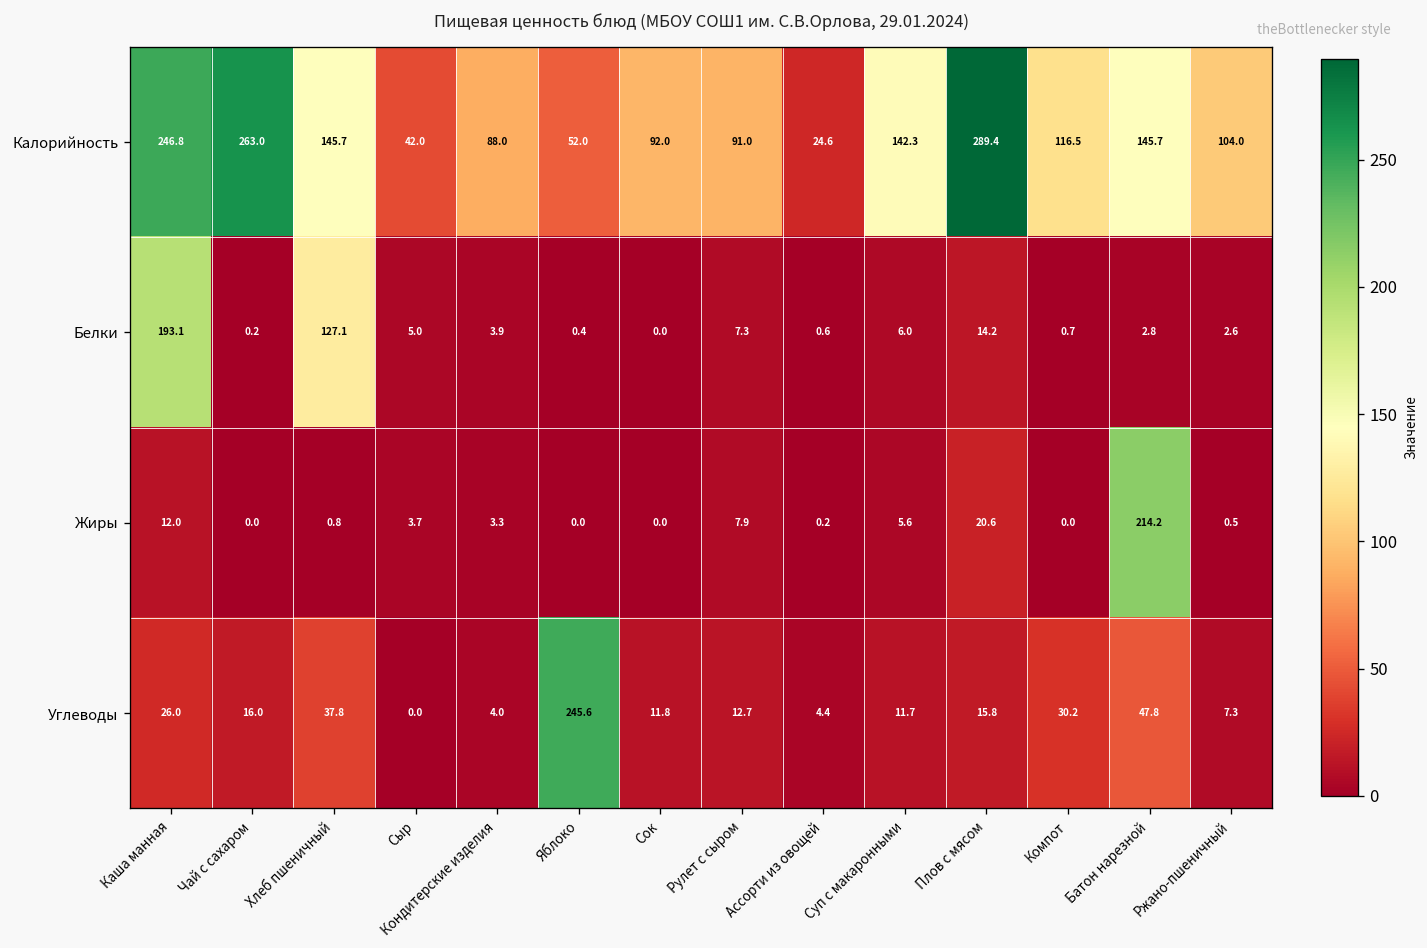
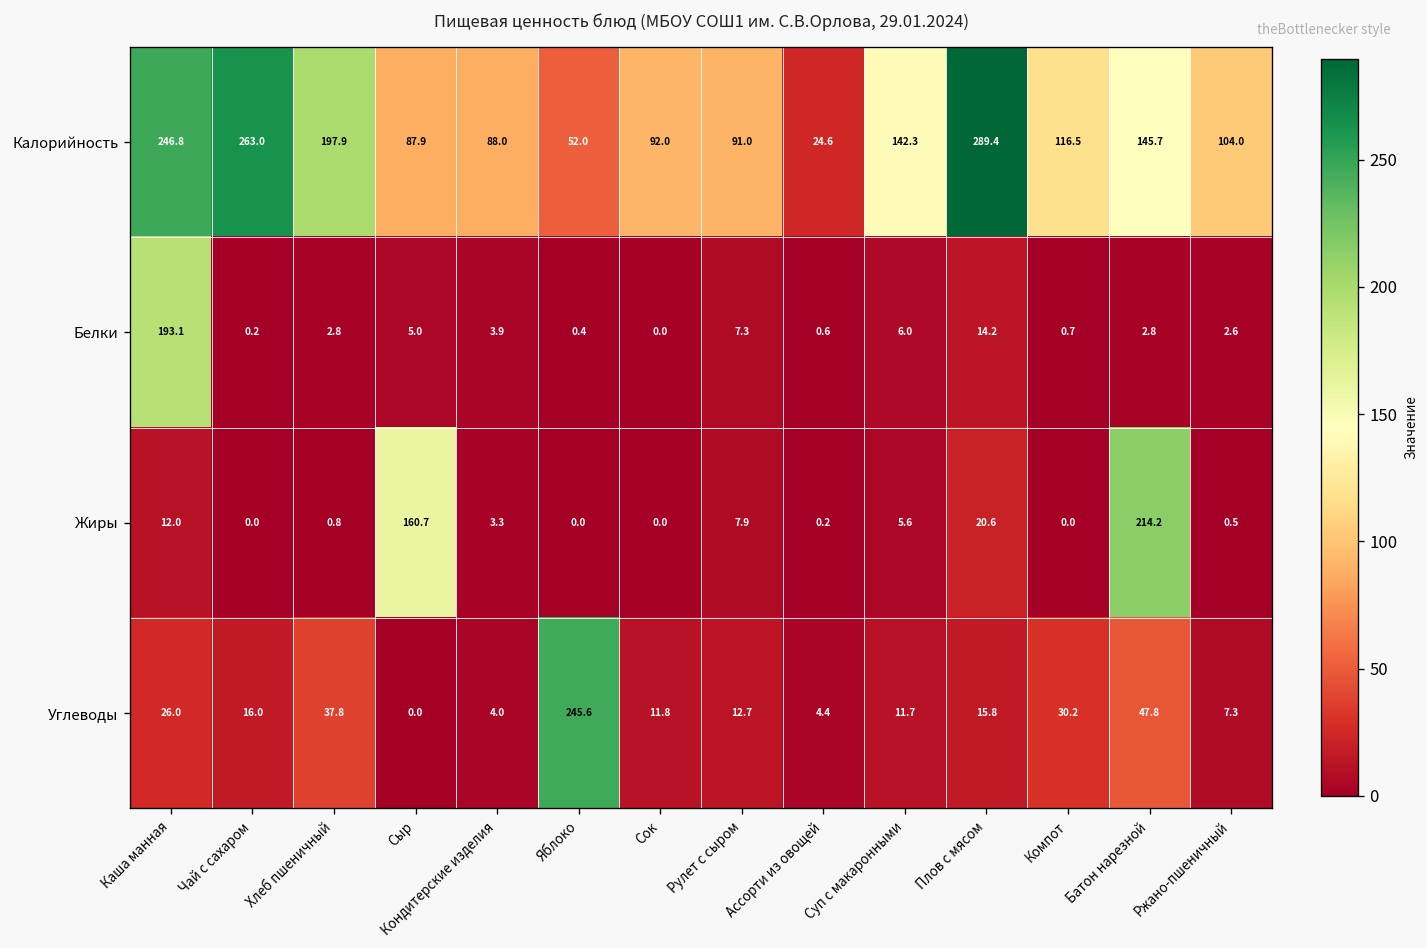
  {
    "Калорийность": {
      "Каша манная": 246.8,
      "Чай с сахаром": 263.0,
-     "Хлеб пшеничный": 145.7,
-     "Сыр": 42.0,
+     "Хлеб пшеничный": 197.9,
+     "Сыр": 87.9,
      "Кондитерские изделия": 88.0,
      "Яблоко": 52.0,
      "Сок": 92.0,
      "Рулет с сыром": 91.0,
      "Ассорти из овощей": 24.6,
      "Суп с макаронными": 142.3,
      "Плов с мясом": 289.4,
      "Компот": 116.5,
      "Батон нарезной": 145.7,
      "Ржано-пшеничный": 104.0
    },
    "Белки": {
      "Каша манная": 193.1,
      "Чай с сахаром": 0.2,
-     "Хлеб пшеничный": 127.1,
+     "Хлеб пшеничный": 2.8,
      "Сыр": 5.0,
      "Кондитерские изделия": 3.9,
      "Яблоко": 0.4,
      "Сок": 0.0,
      "Рулет с сыром": 7.3,
      "Ассорти из овощей": 0.6,
      "Суп с макаронными": 6.0,
      "Плов с мясом": 14.2,
      "Компот": 0.7,
      "Батон нарезной": 2.8,
      "Ржано-пшеничный": 2.6
    },
    "Жиры": {
      "Каша манная": 12.0,
      "Чай с сахаром": 0.0,
      "Хлеб пшеничный": 0.8,
-     "Сыр": 3.7,
+     "Сыр": 160.7,
      "Кондитерские изделия": 3.3,
      "Яблоко": 0.0,
      "Сок": 0.0,
      "Рулет с сыром": 7.9,
      "Ассорти из овощей": 0.2,
      "Суп с макаронными": 5.6,
      "Плов с мясом": 20.6,
      "Компот": 0.0,
      "Батон нарезной": 214.2,
      "Ржано-пшеничный": 0.5
    },
    "Углеводы": {
      "Каша манная": 26.0,
      "Чай с сахаром": 16.0,
      "Хлеб пшеничный": 37.8,
      "Сыр": 0.0,
      "Кондитерские изделия": 4.0,
      "Яблоко": 245.6,
      "Сок": 11.8,
      "Рулет с сыром": 12.7,
      "Ассорти из овощей": 4.4,
      "Суп с макаронными": 11.7,
      "Плов с мясом": 15.8,
      "Компот": 30.2,
      "Батон нарезной": 47.8,
      "Ржано-пшеничный": 7.3
    }
  }
